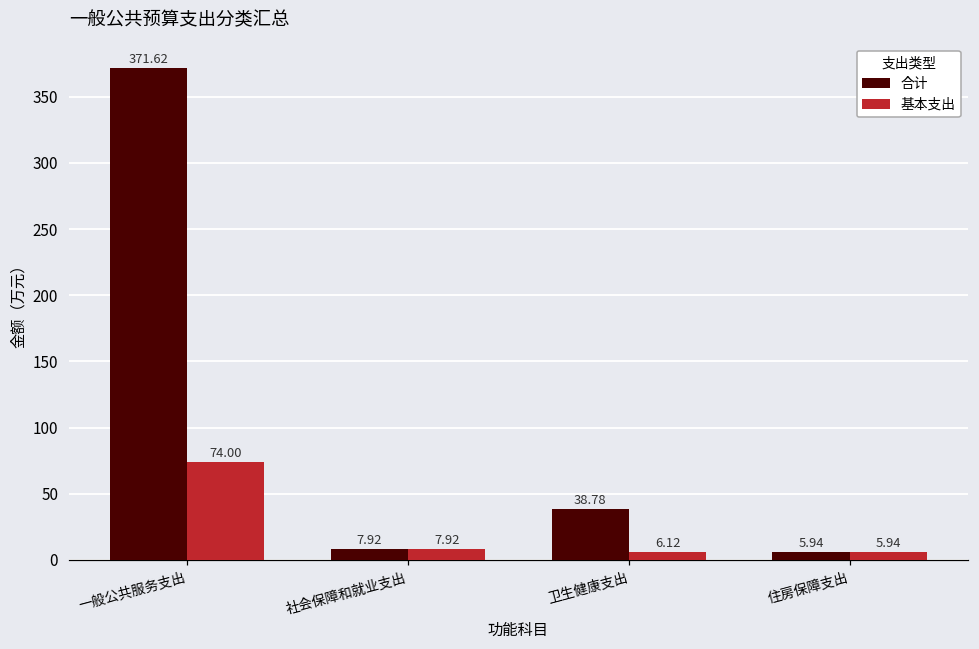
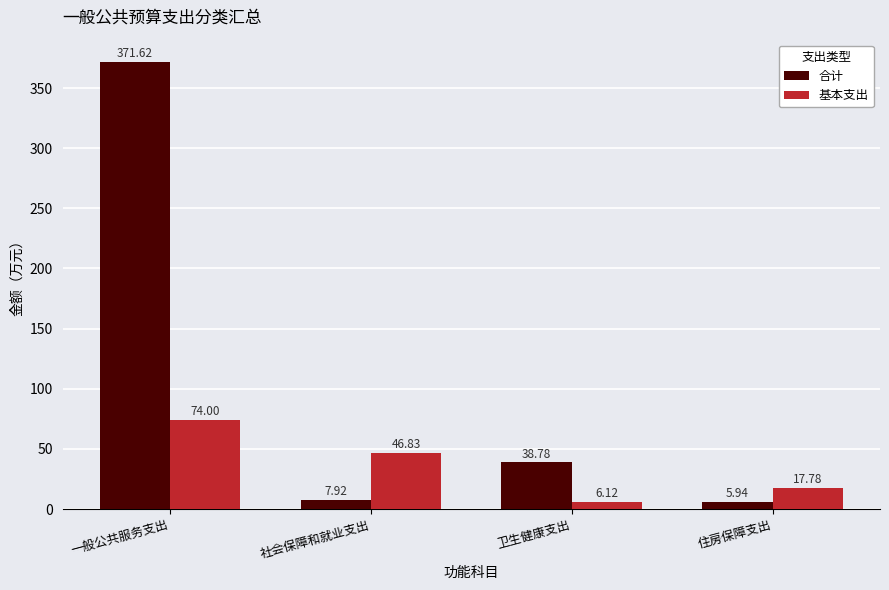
  {
    "合计": {
      "一般公共服务支出": 371.62,
      "社会保障和就业支出": 7.92,
      "卫生健康支出": 38.78,
      "住房保障支出": 5.94
    },
    "基本支出": {
      "一般公共服务支出": 74.00,
-     "社会保障和就业支出": 7.92,
+     "社会保障和就业支出": 46.83,
      "卫生健康支出": 6.12,
-     "住房保障支出": 5.94
+     "住房保障支出": 17.78
    }
  }
